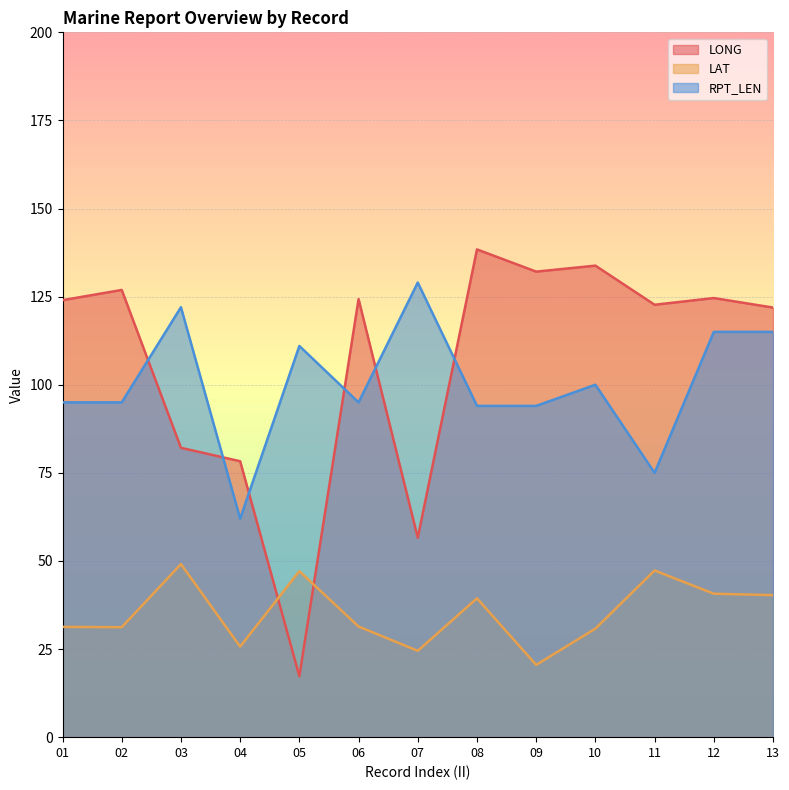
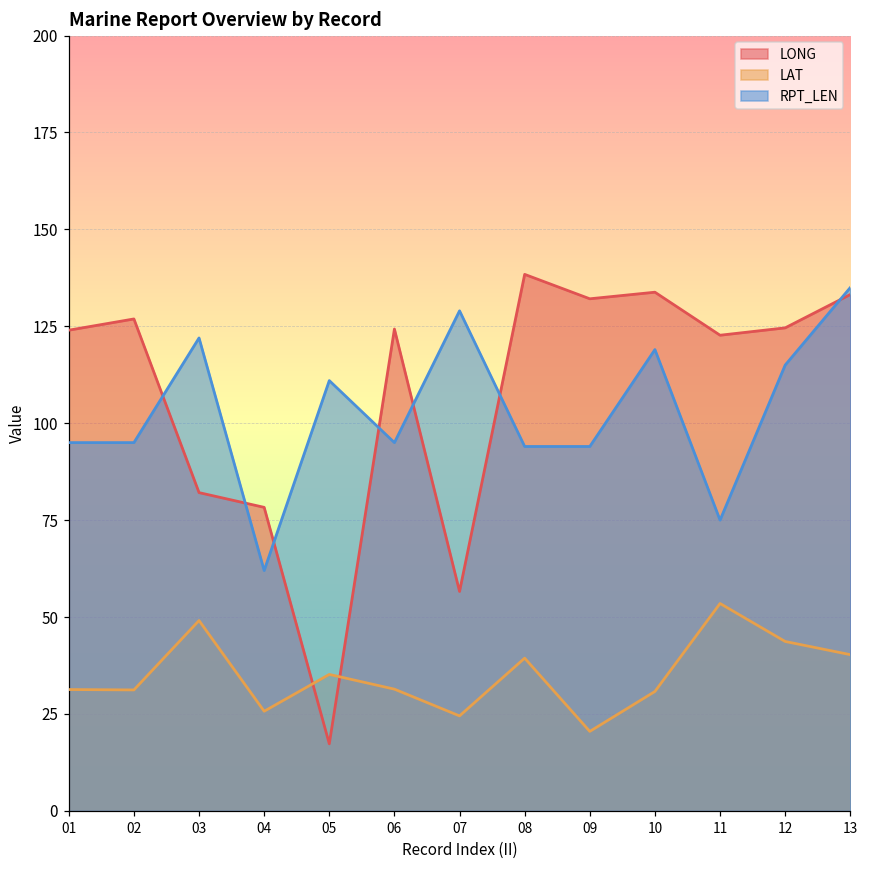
  {
    "LONG": {
      "01": 124,
      "02": 127,
      "03": 82,
      "04": 78,
      "05": 17,
      "06": 124,
      "07": 57,
      "08": 138,
      "09": 132,
      "10": 134,
      "11": 123,
      "12": 125,
-     "13": 122
+     "13": 133
    },
    "LAT": {
      "01": 31,
      "02": 31,
      "03": 49,
      "04": 26,
-     "05": 47,
+     "05": 35,
      "06": 31,
      "07": 25,
      "08": 39,
      "09": 21,
      "10": 31,
-     "11": 47,
-     "12": 41,
+     "11": 54,
+     "12": 44,
      "13": 40
    },
    "RPT_LEN": {
      "01": 95,
      "02": 95,
      "03": 122,
      "04": 62,
      "05": 111,
      "06": 95,
      "07": 129,
      "08": 94,
      "09": 94,
-     "10": 100,
+     "10": 119,
      "11": 75,
      "12": 115,
-     "13": 115
+     "13": 135
    }
  }
